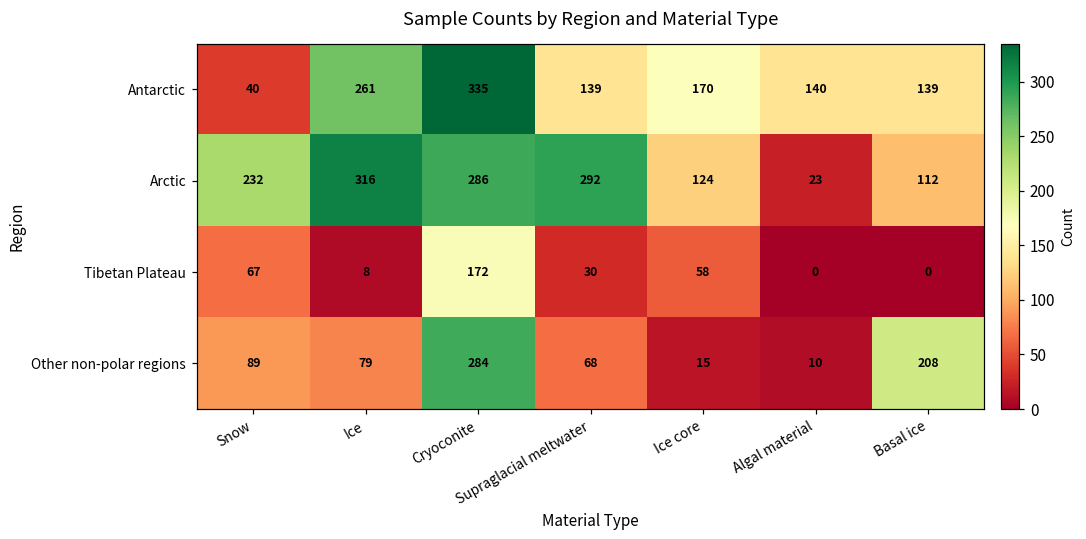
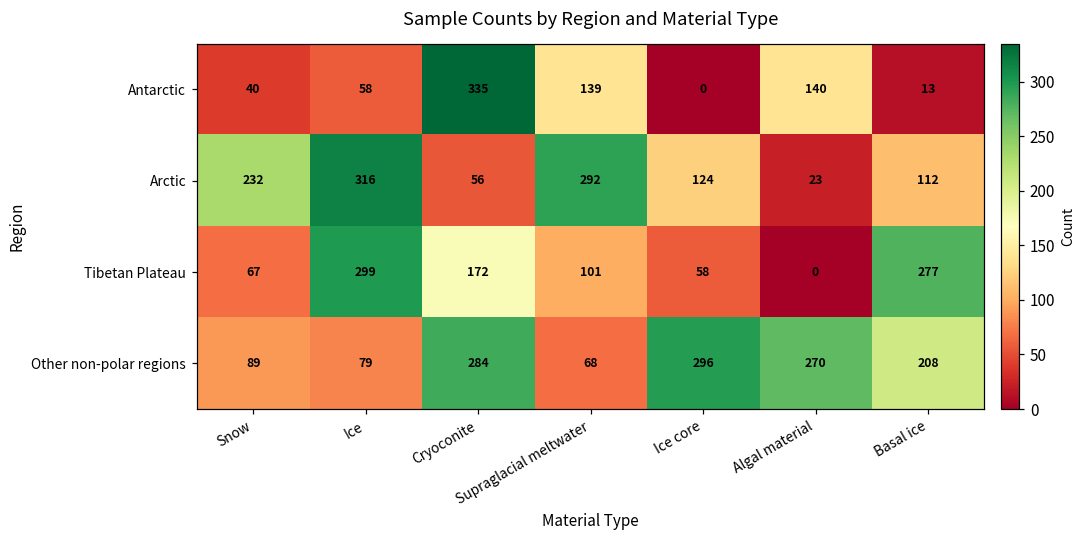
  {
    "Antarctic": {
      "Snow": 40,
-     "Ice": 261,
+     "Ice": 58,
      "Cryoconite": 335,
      "Supraglacial meltwater": 139,
-     "Ice core": 170,
+     "Ice core": 0,
      "Algal material": 140,
-     "Basal ice": 139
+     "Basal ice": 13
    },
    "Arctic": {
      "Snow": 232,
      "Ice": 316,
-     "Cryoconite": 286,
+     "Cryoconite": 56,
      "Supraglacial meltwater": 292,
      "Ice core": 124,
      "Algal material": 23,
      "Basal ice": 112
    },
    "Tibetan Plateau": {
      "Snow": 67,
-     "Ice": 8,
+     "Ice": 299,
      "Cryoconite": 172,
-     "Supraglacial meltwater": 30,
+     "Supraglacial meltwater": 101,
      "Ice core": 58,
      "Algal material": 0,
-     "Basal ice": 0
+     "Basal ice": 277
    },
    "Other non-polar regions": {
      "Snow": 89,
      "Ice": 79,
      "Cryoconite": 284,
      "Supraglacial meltwater": 68,
-     "Ice core": 15,
-     "Algal material": 10,
+     "Ice core": 296,
+     "Algal material": 270,
      "Basal ice": 208
    }
  }
